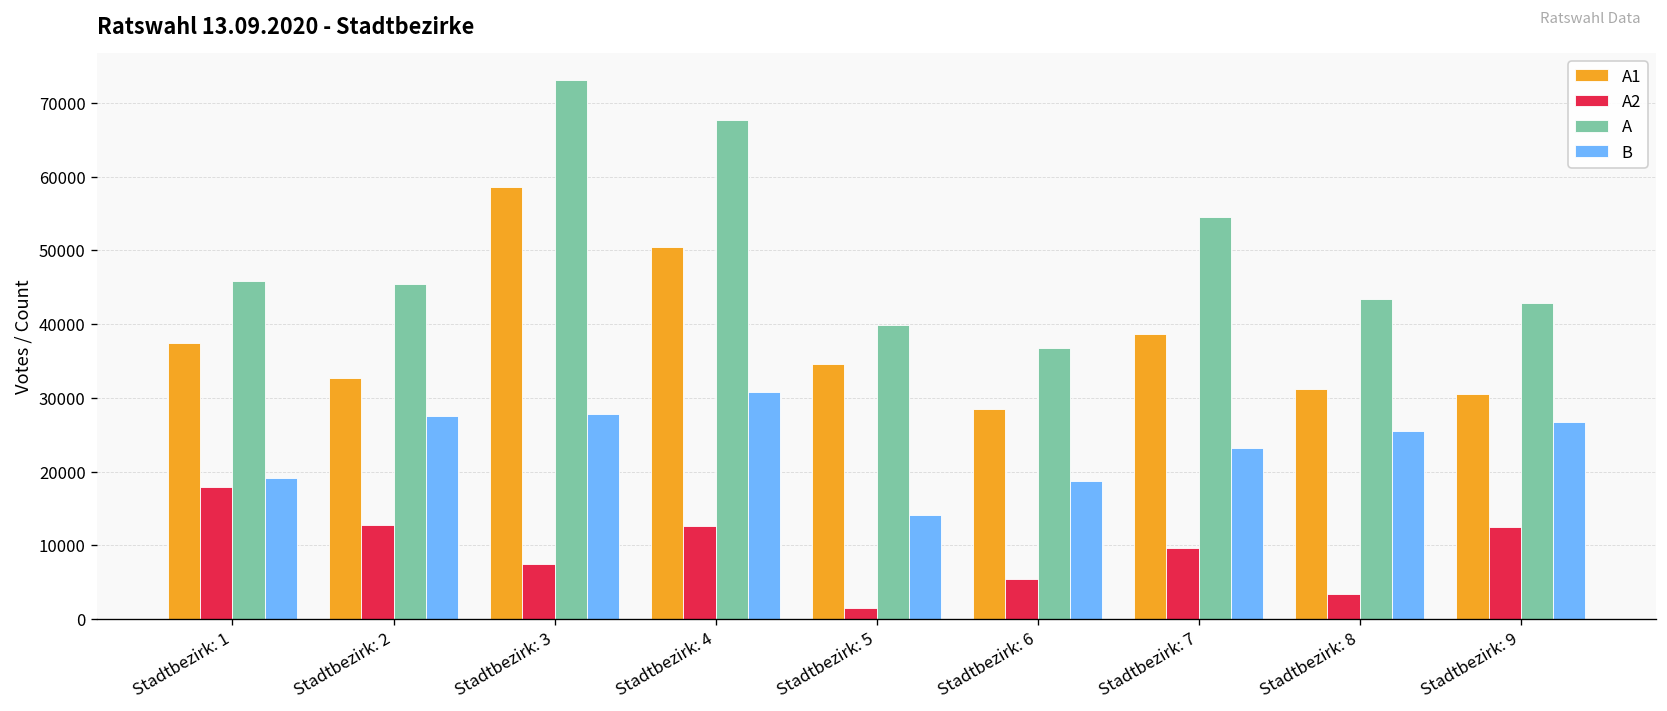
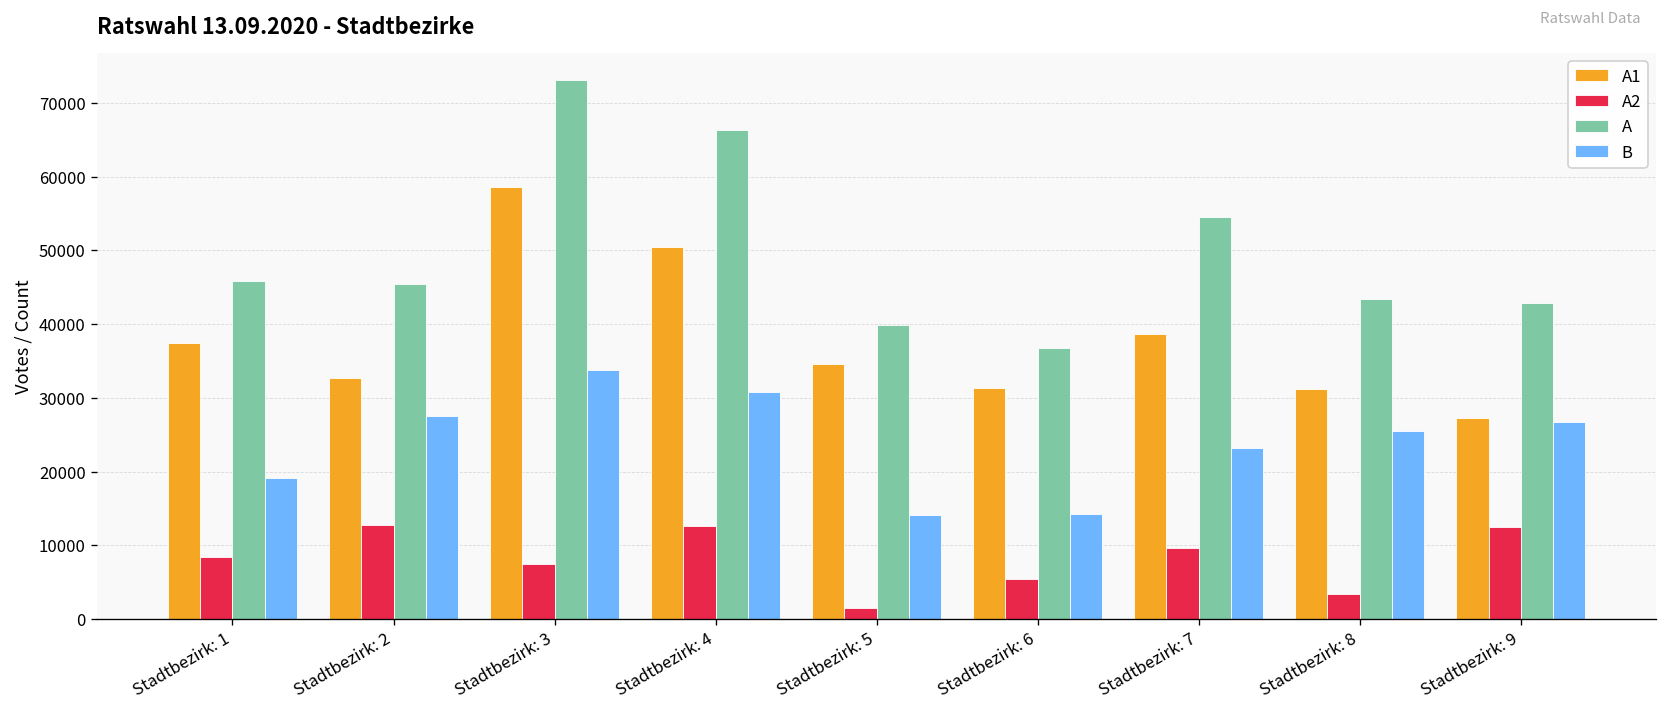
  {
    "A1": {
      "Stadtbezirk: 1": 37000,
      "Stadtbezirk: 2": 33000,
      "Stadtbezirk: 3": 59000,
      "Stadtbezirk: 4": 50000,
      "Stadtbezirk: 5": 35000,
-     "Stadtbezirk: 6": 28000,
+     "Stadtbezirk: 6": 31000,
      "Stadtbezirk: 7": 39000,
      "Stadtbezirk: 8": 31000,
-     "Stadtbezirk: 9": 30000
+     "Stadtbezirk: 9": 27000
    },
    "A2": {
-     "Stadtbezirk: 1": 18000,
+     "Stadtbezirk: 1": 8000,
      "Stadtbezirk: 2": 13000,
      "Stadtbezirk: 3": 7000,
      "Stadtbezirk: 4": 13000,
      "Stadtbezirk: 5": 1000,
      "Stadtbezirk: 6": 5000,
      "Stadtbezirk: 7": 10000,
      "Stadtbezirk: 8": 3000,
      "Stadtbezirk: 9": 12000
    },
    "A": {
      "Stadtbezirk: 1": 46000,
      "Stadtbezirk: 2": 45000,
      "Stadtbezirk: 3": 73000,
-     "Stadtbezirk: 4": 68000,
+     "Stadtbezirk: 4": 66000,
      "Stadtbezirk: 5": 40000,
      "Stadtbezirk: 6": 37000,
      "Stadtbezirk: 7": 54000,
      "Stadtbezirk: 8": 43000,
      "Stadtbezirk: 9": 43000
    },
    "B": {
      "Stadtbezirk: 1": 19000,
      "Stadtbezirk: 2": 28000,
-     "Stadtbezirk: 3": 28000,
+     "Stadtbezirk: 3": 34000,
      "Stadtbezirk: 4": 31000,
      "Stadtbezirk: 5": 14000,
-     "Stadtbezirk: 6": 19000,
+     "Stadtbezirk: 6": 14000,
      "Stadtbezirk: 7": 23000,
      "Stadtbezirk: 8": 25000,
      "Stadtbezirk: 9": 27000
    }
  }
